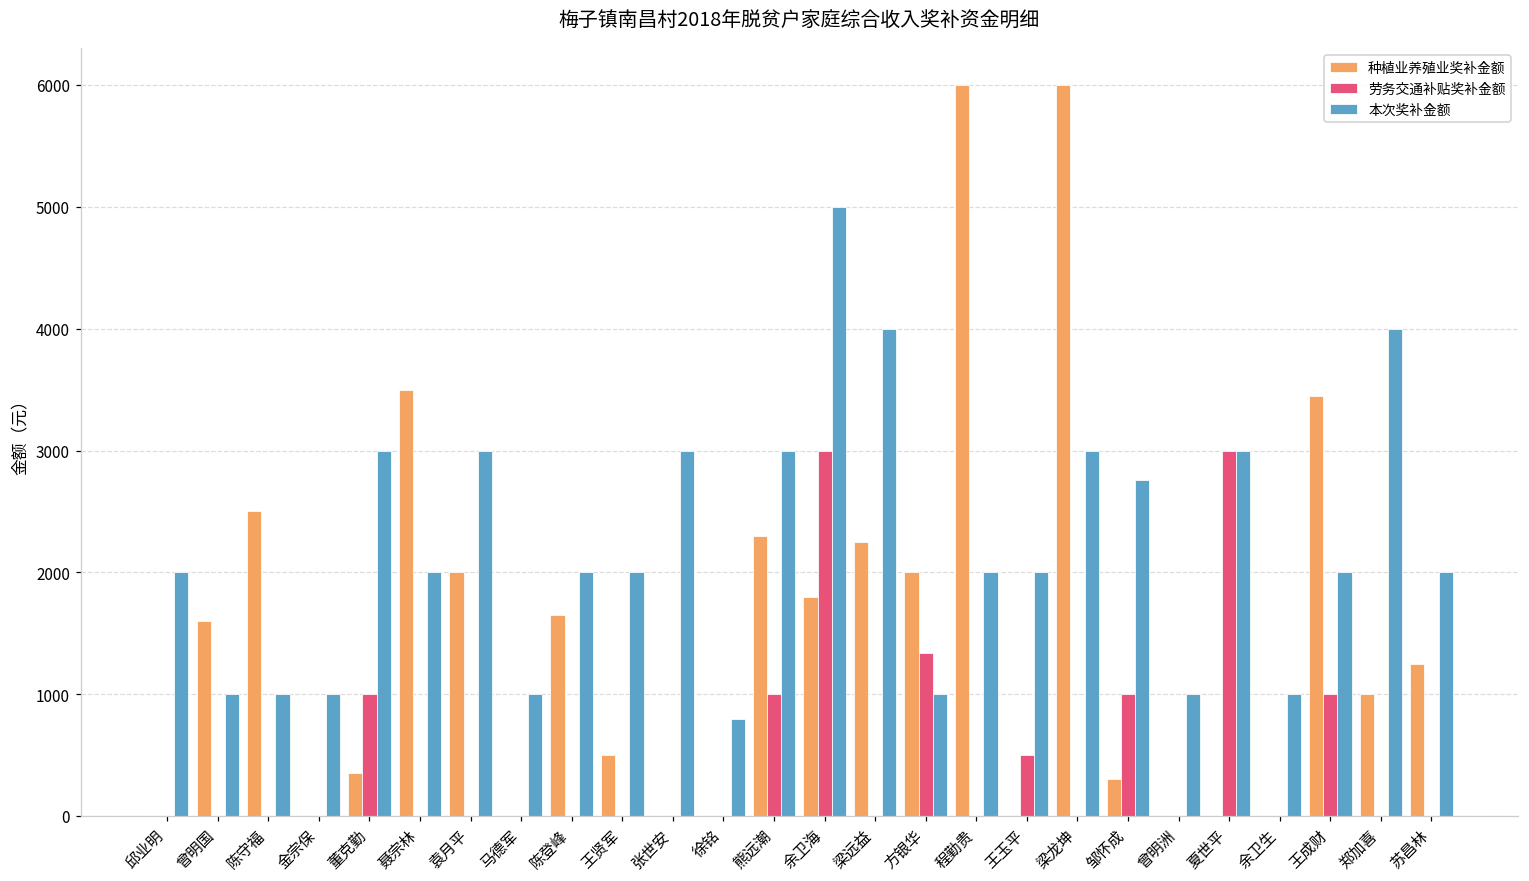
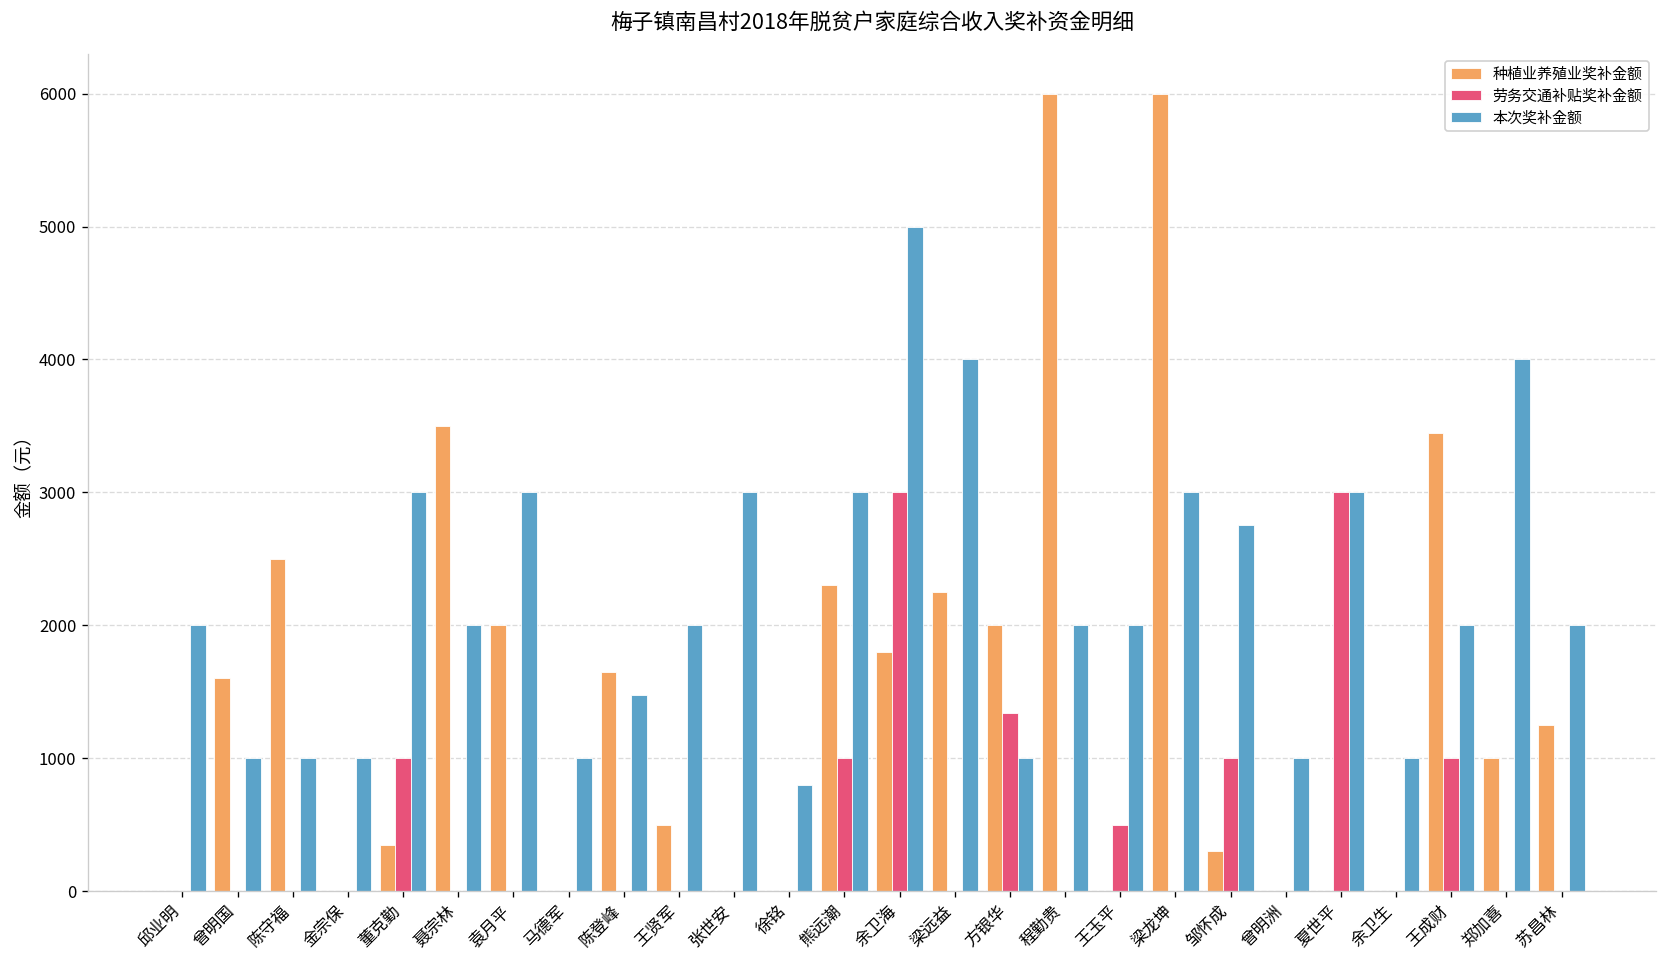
  {
    "种植业养殖业奖补金额": {
      "邱业明": 0,
      "曾明国": 1600,
      "陈守福": 2500,
      "金宗保": 0,
      "董克勤": 350,
      "聂宗林": 3500,
      "袁月平": 2000,
      "马德军": 0,
      "陈登峰": 1650,
      "王贤军": 500,
      "张世安": 0,
      "徐铭": 0,
      "熊远潮": 2300,
      "余卫海": 1800,
      "梁远益": 2250,
      "方银华": 2000,
      "程勤贵": 6000,
      "王玉平": 0,
      "梁龙坤": 6000,
      "邹怀成": 300,
      "曾明洲": 0,
      "夏世平": 0,
      "余卫生": 0,
      "王成财": 3450,
      "郑加喜": 1000,
      "苏昌林": 1250
    },
    "劳务交通补贴奖补金额": {
      "邱业明": 0,
      "曾明国": 0,
      "陈守福": 0,
      "金宗保": 0,
      "董克勤": 1000,
      "聂宗林": 0,
      "袁月平": 0,
      "马德军": 0,
      "陈登峰": 0,
      "王贤军": 0,
      "张世安": 0,
      "徐铭": 0,
      "熊远潮": 1000,
      "余卫海": 3000,
      "梁远益": 0,
      "方银华": 1340,
      "程勤贵": 0,
      "王玉平": 500,
      "梁龙坤": 0,
      "邹怀成": 1000,
      "曾明洲": 0,
      "夏世平": 3000,
      "余卫生": 0,
      "王成财": 1000,
      "郑加喜": 0,
      "苏昌林": 0
    },
    "本次奖补金额": {
      "邱业明": 2000,
      "曾明国": 1000,
      "陈守福": 1000,
      "金宗保": 1000,
      "董克勤": 3000,
      "聂宗林": 2000,
      "袁月平": 3000,
      "马德军": 1000,
-     "陈登峰": 2000,
+     "陈登峰": 1480,
      "王贤军": 2000,
      "张世安": 3000,
      "徐铭": 800,
      "熊远潮": 3000,
      "余卫海": 5000,
      "梁远益": 4000,
      "方银华": 1000,
      "程勤贵": 2000,
      "王玉平": 2000,
      "梁龙坤": 3000,
      "邹怀成": 2760,
      "曾明洲": 1000,
      "夏世平": 3000,
      "余卫生": 1000,
      "王成财": 2000,
      "郑加喜": 4000,
      "苏昌林": 2000
    }
  }
